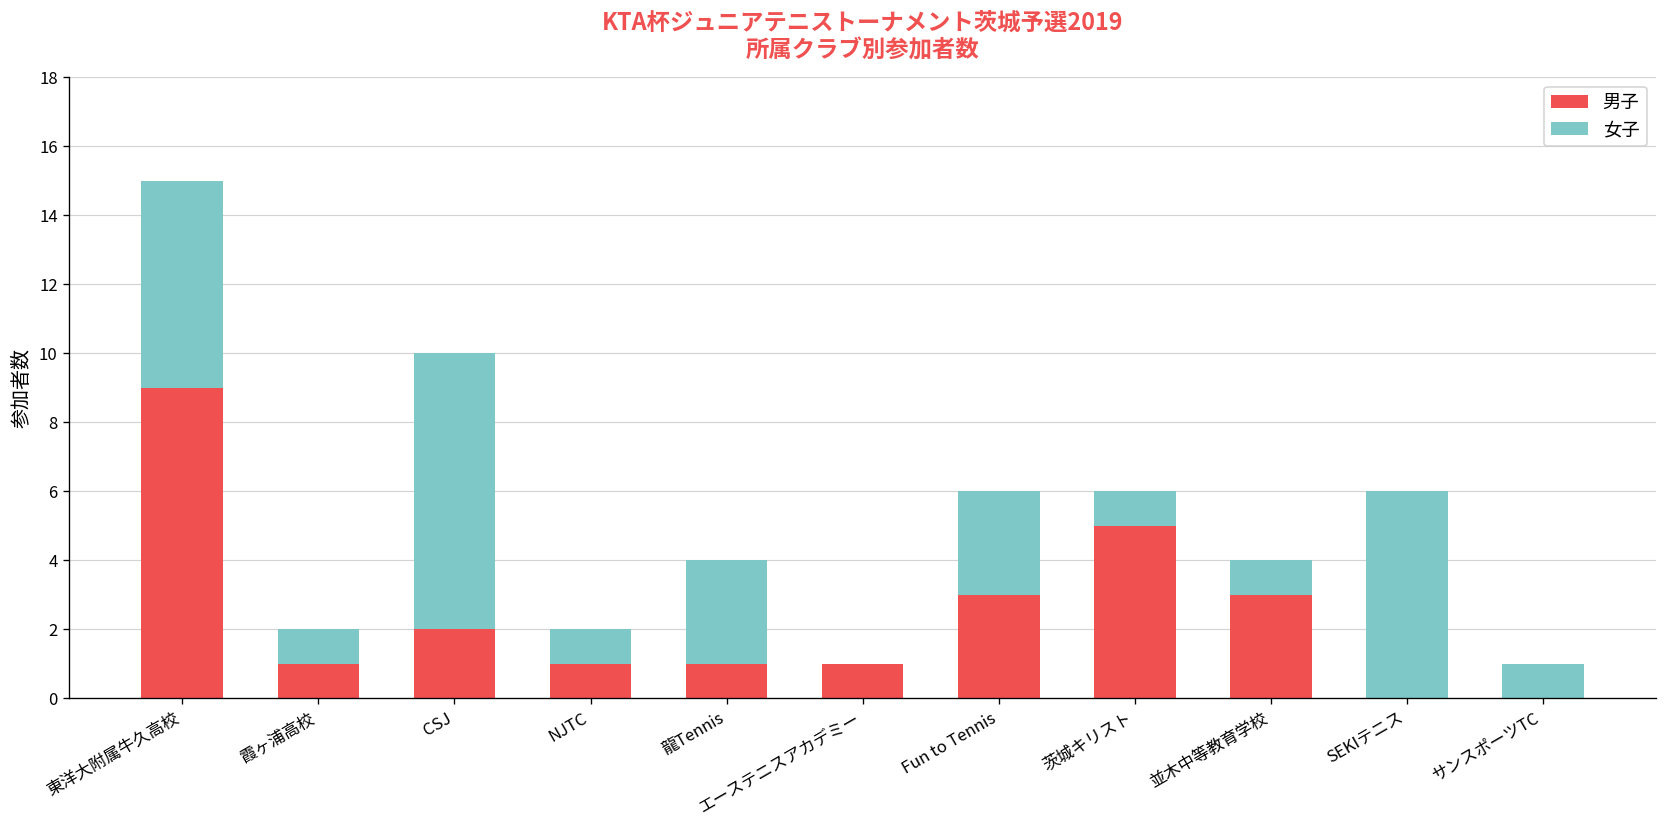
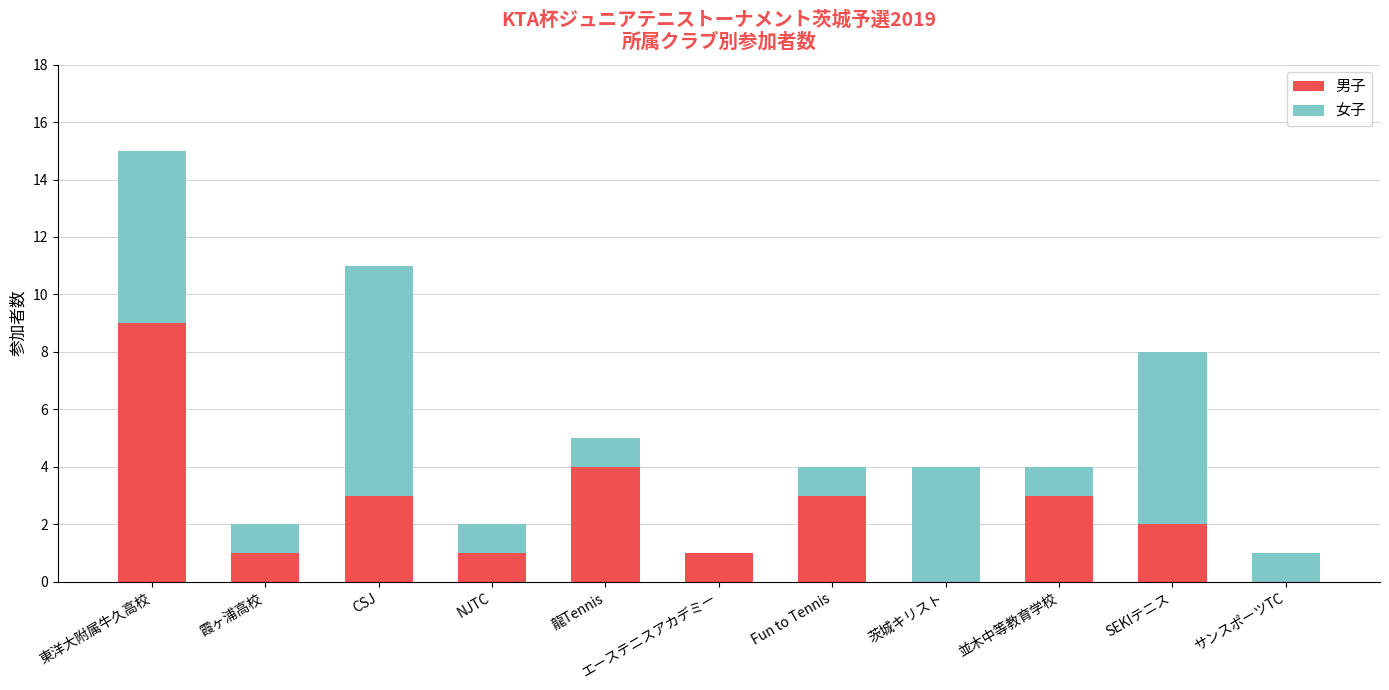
  {
    "男子": {
      "東洋大附属牛久高校": 9,
      "霞ヶ浦高校": 1,
-     "CSJ": 2,
+     "CSJ": 3,
      "NJTC": 1,
-     "龍Tennis": 1,
+     "龍Tennis": 4,
      "エーステニスアカデミー": 1,
      "Fun to Tennis": 3,
-     "茨城キリスト": 5,
+     "茨城キリスト": 0,
      "並木中等教育学校": 3,
-     "SEKIテニス": 0,
+     "SEKIテニス": 2,
      "サンスポーツTC": 0
    },
    "女子": {
      "東洋大附属牛久高校": 6,
      "霞ヶ浦高校": 1,
      "CSJ": 8,
      "NJTC": 1,
-     "龍Tennis": 3,
+     "龍Tennis": 1,
      "エーステニスアカデミー": 0,
-     "Fun to Tennis": 3,
-     "茨城キリスト": 1,
+     "Fun to Tennis": 1,
+     "茨城キリスト": 4,
      "並木中等教育学校": 1,
      "SEKIテニス": 6,
      "サンスポーツTC": 1
    }
  }
